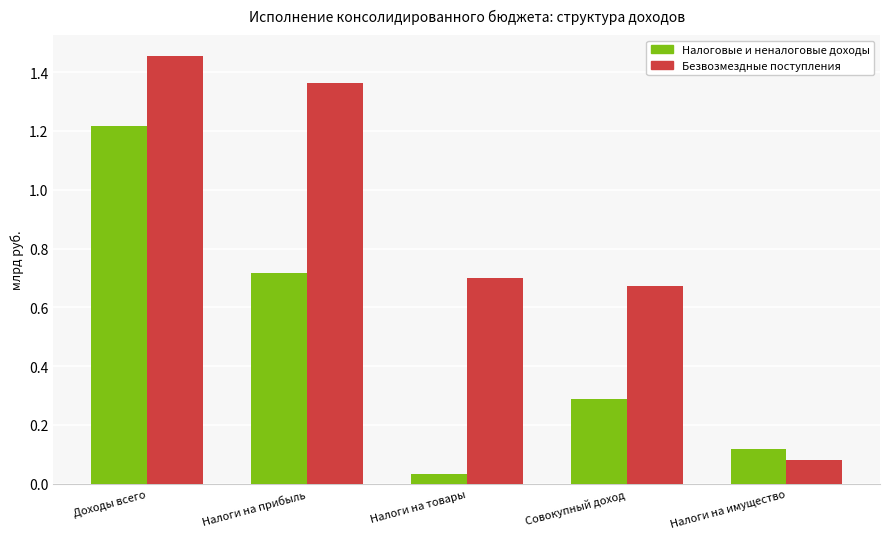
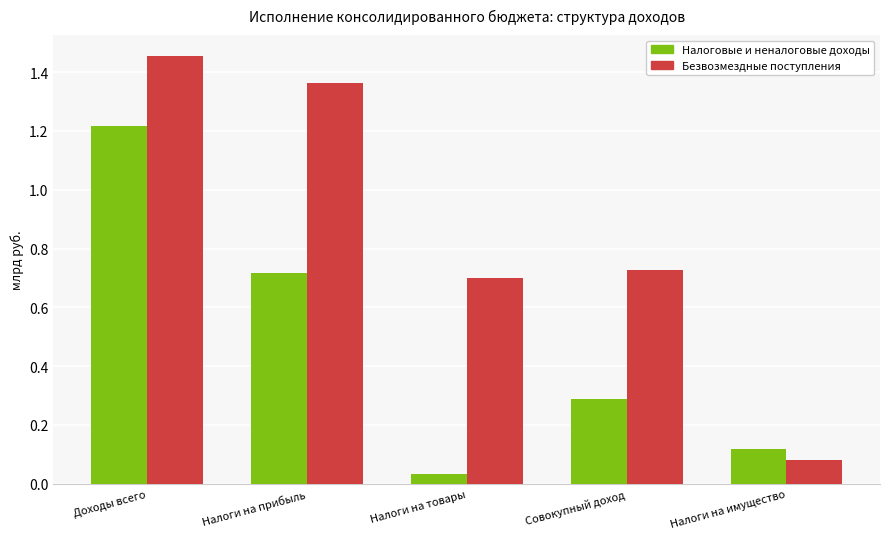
  {
    "Налоговые и неналоговые доходы": {
      "Доходы всего": 1.22,
      "Налоги на прибыль": 0.72,
      "Налоги на товары": 0.03,
      "Совокупный доход": 0.29,
      "Налоги на имущество": 0.12
    },
    "Безвозмездные поступления": {
      "Доходы всего": 1.45,
      "Налоги на прибыль": 1.36,
      "Налоги на товары": 0.70,
-     "Совокупный доход": 0.67,
+     "Совокупный доход": 0.73,
      "Налоги на имущество": 0.08
    }
  }
